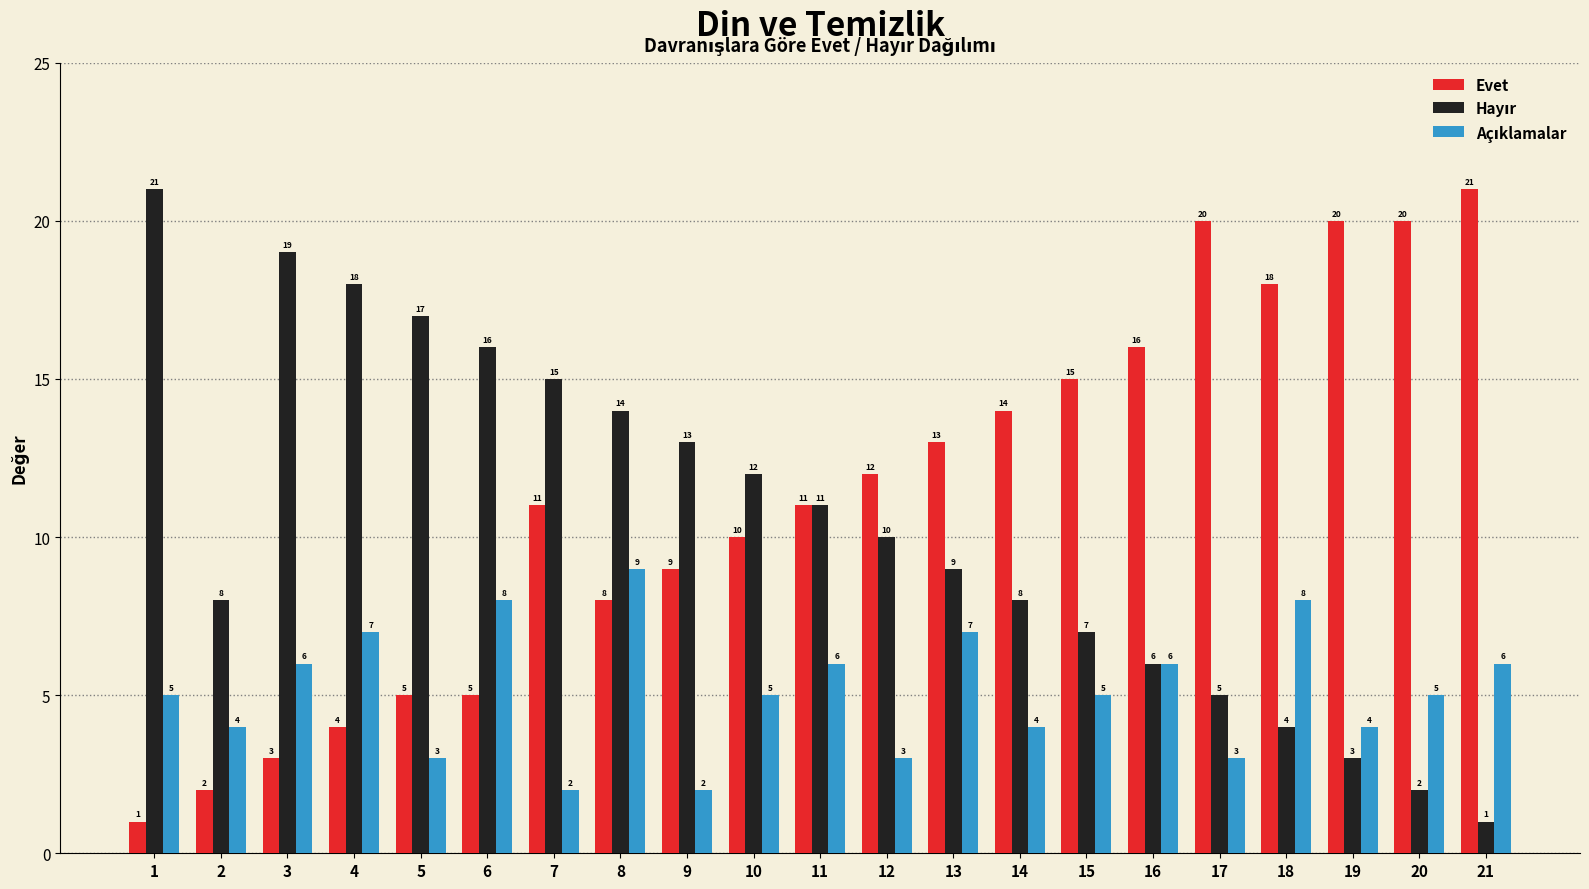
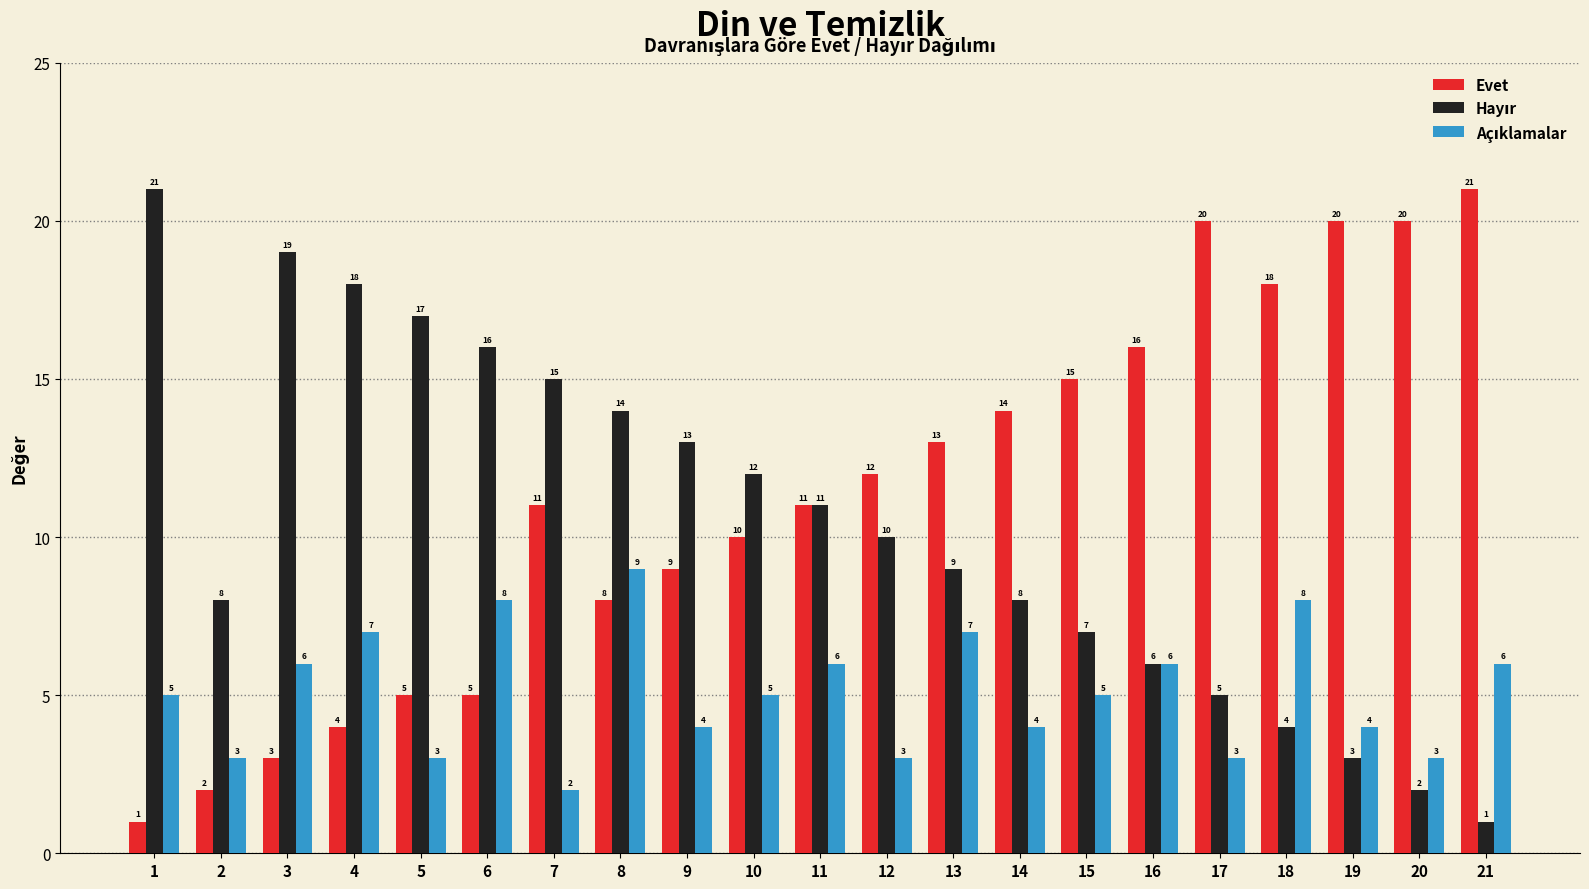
  {
    "Evet": {
      "1": 1,
      "2": 2,
      "3": 3,
      "4": 4,
      "5": 5,
      "6": 5,
      "7": 11,
      "8": 8,
      "9": 9,
      "10": 10,
      "11": 11,
      "12": 12,
      "13": 13,
      "14": 14,
      "15": 15,
      "16": 16,
      "17": 20,
      "18": 18,
      "19": 20,
      "20": 20,
      "21": 21
    },
    "Hayır": {
      "1": 21,
      "2": 8,
      "3": 19,
      "4": 18,
      "5": 17,
      "6": 16,
      "7": 15,
      "8": 14,
      "9": 13,
      "10": 12,
      "11": 11,
      "12": 10,
      "13": 9,
      "14": 8,
      "15": 7,
      "16": 6,
      "17": 5,
      "18": 4,
      "19": 3,
      "20": 2,
      "21": 1
    },
    "Açıklamalar": {
      "1": 5,
-     "2": 4,
+     "2": 3,
      "3": 6,
      "4": 7,
      "5": 3,
      "6": 8,
      "7": 2,
      "8": 9,
-     "9": 2,
+     "9": 4,
      "10": 5,
      "11": 6,
      "12": 3,
      "13": 7,
      "14": 4,
      "15": 5,
      "16": 6,
      "17": 3,
      "18": 8,
      "19": 4,
-     "20": 5,
+     "20": 3,
      "21": 6
    }
  }
